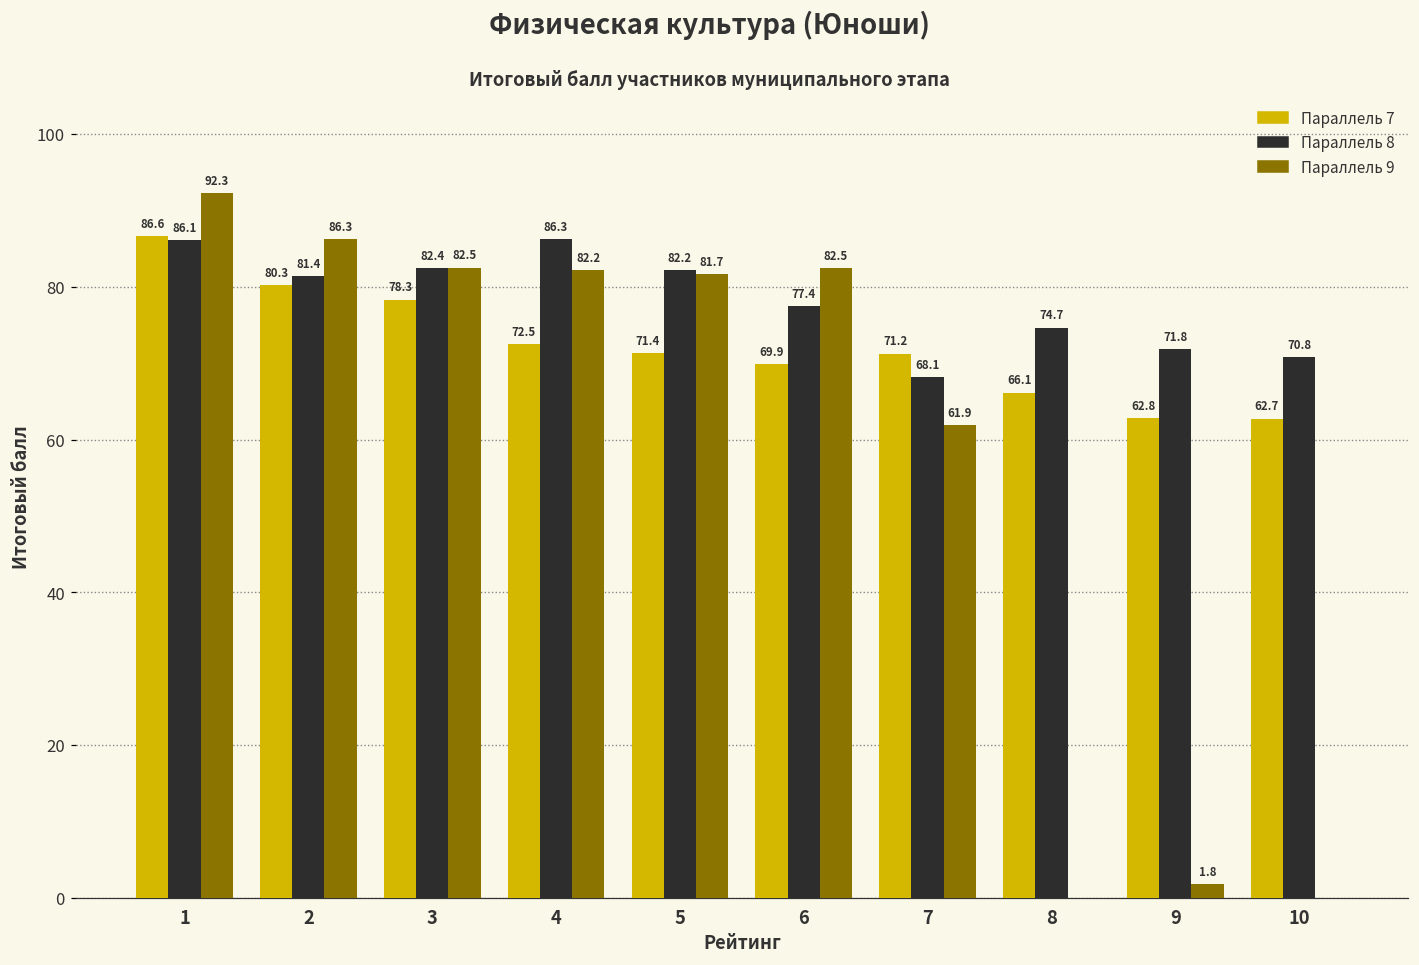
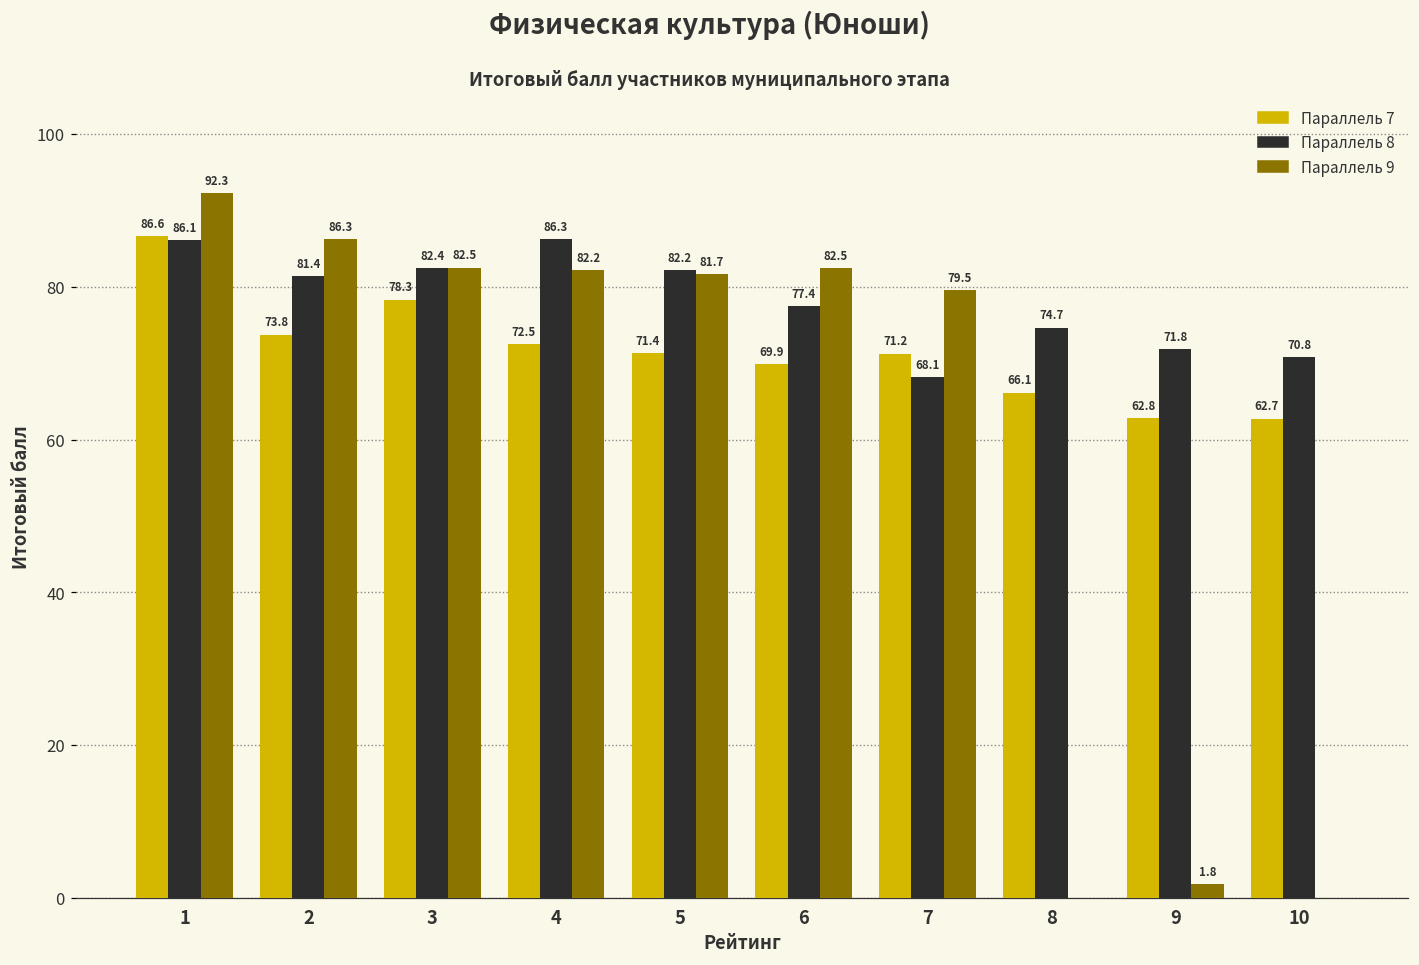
  {
    "Параллель 7": {
      "1": 86.6,
-     "2": 80.3,
+     "2": 73.8,
      "3": 78.3,
      "4": 72.5,
      "5": 71.4,
      "6": 69.9,
      "7": 71.2,
      "8": 66.1,
      "9": 62.8,
      "10": 62.7
    },
    "Параллель 8": {
      "1": 86.1,
      "2": 81.4,
      "3": 82.4,
      "4": 86.3,
      "5": 82.2,
      "6": 77.4,
      "7": 68.1,
      "8": 74.7,
      "9": 71.8,
      "10": 70.8
    },
    "Параллель 9": {
      "1": 92.3,
      "2": 86.3,
      "3": 82.5,
      "4": 82.2,
      "5": 81.7,
      "6": 82.5,
-     "7": 61.9,
+     "7": 79.5,
      "9": 1.8
    }
  }
